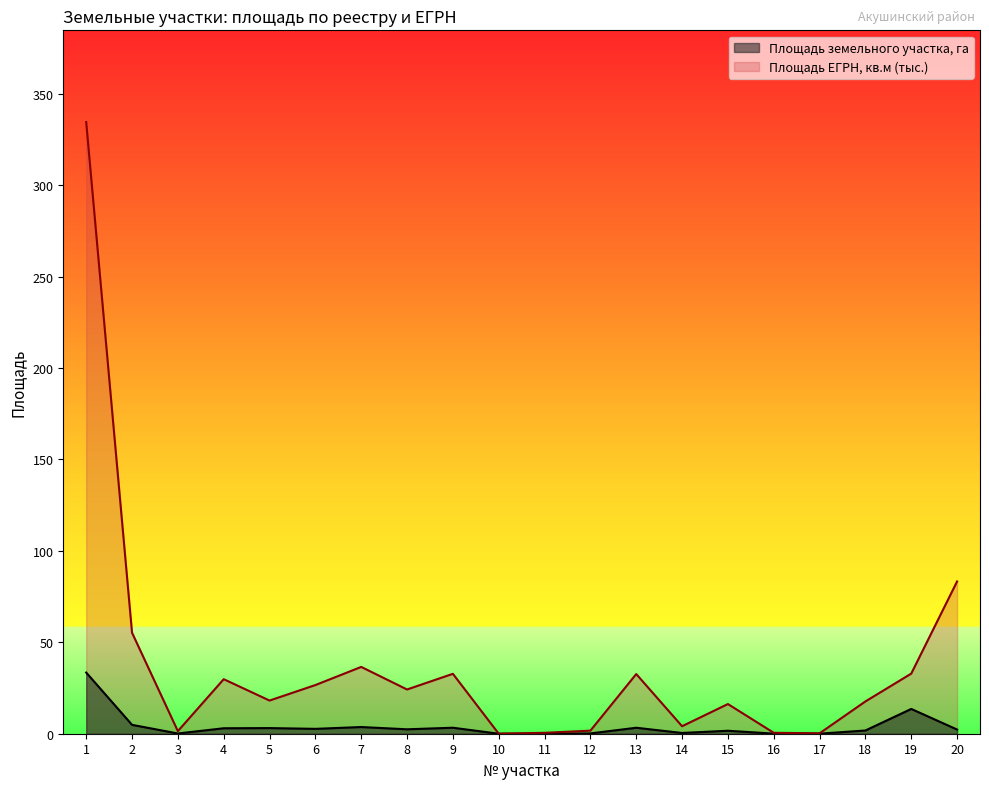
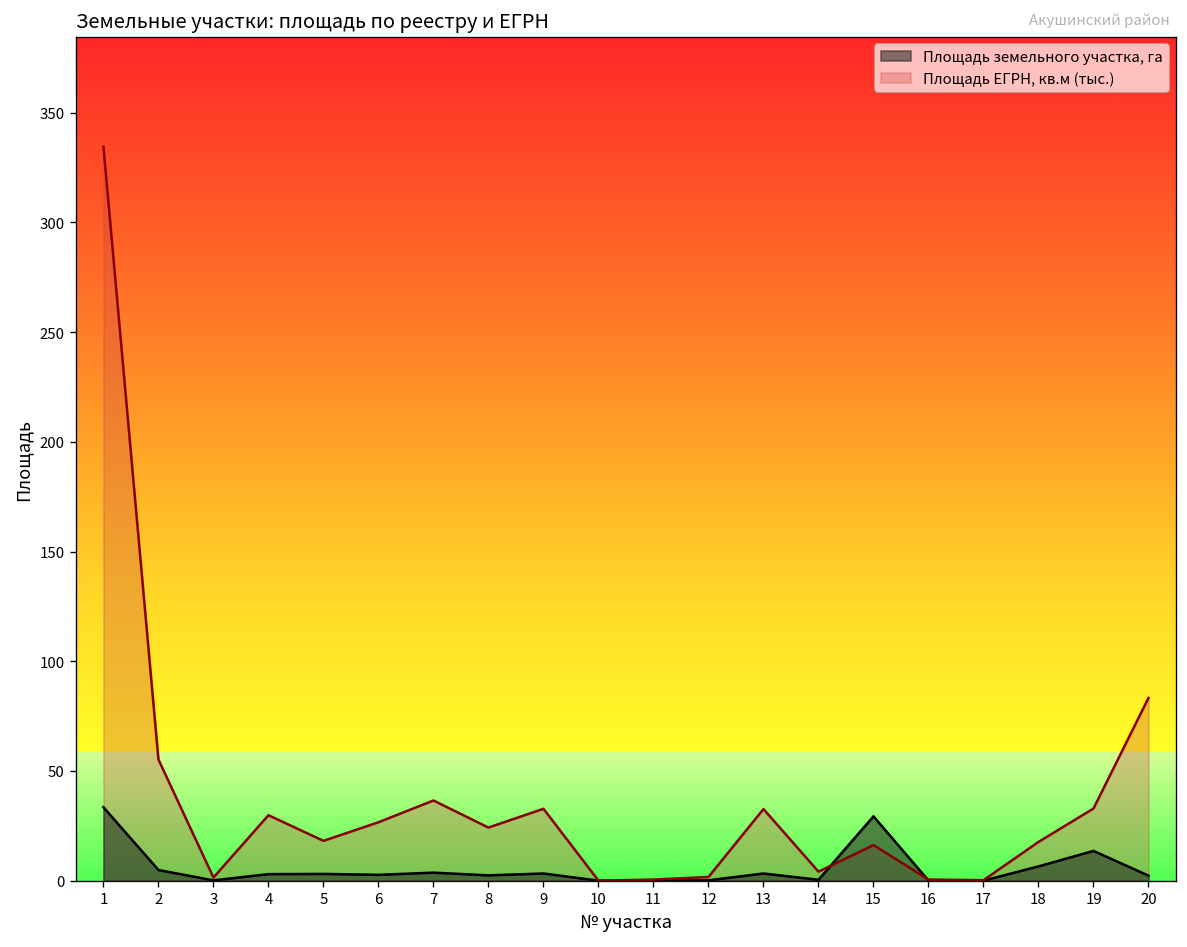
  {
    "Площадь земельного участка, га": {
      "1": 33,
      "2": 5,
      "4": 3,
      "5": 3,
      "6": 3,
      "7": 4,
      "8": 2,
      "9": 3,
      "12": 0,
      "13": 3,
      "14": 0,
-     "15": 2,
-     "18": 2,
+     "15": 29,
+     "18": 7,
      "19": 14,
      "20": 2
    },
    "Площадь ЕГРН, кв.м (тыс.)": {
      "1": 334,
      "2": 55,
      "4": 30,
      "5": 18,
      "6": 27,
      "7": 37,
      "8": 24,
      "9": 33,
      "12": 2,
      "13": 33,
      "14": 4,
      "15": 16,
      "18": 18,
      "19": 33,
      "20": 83
    }
  }
